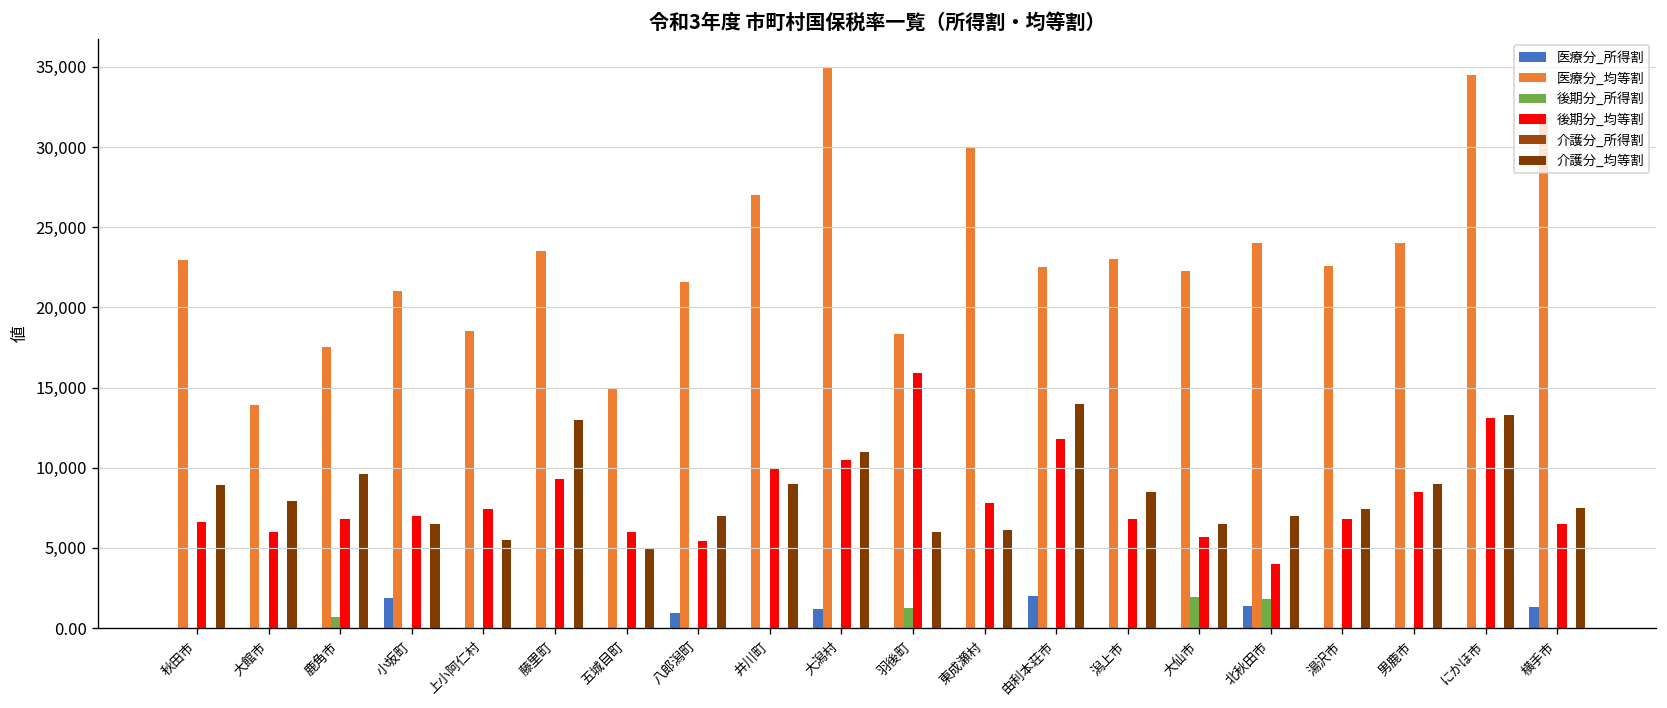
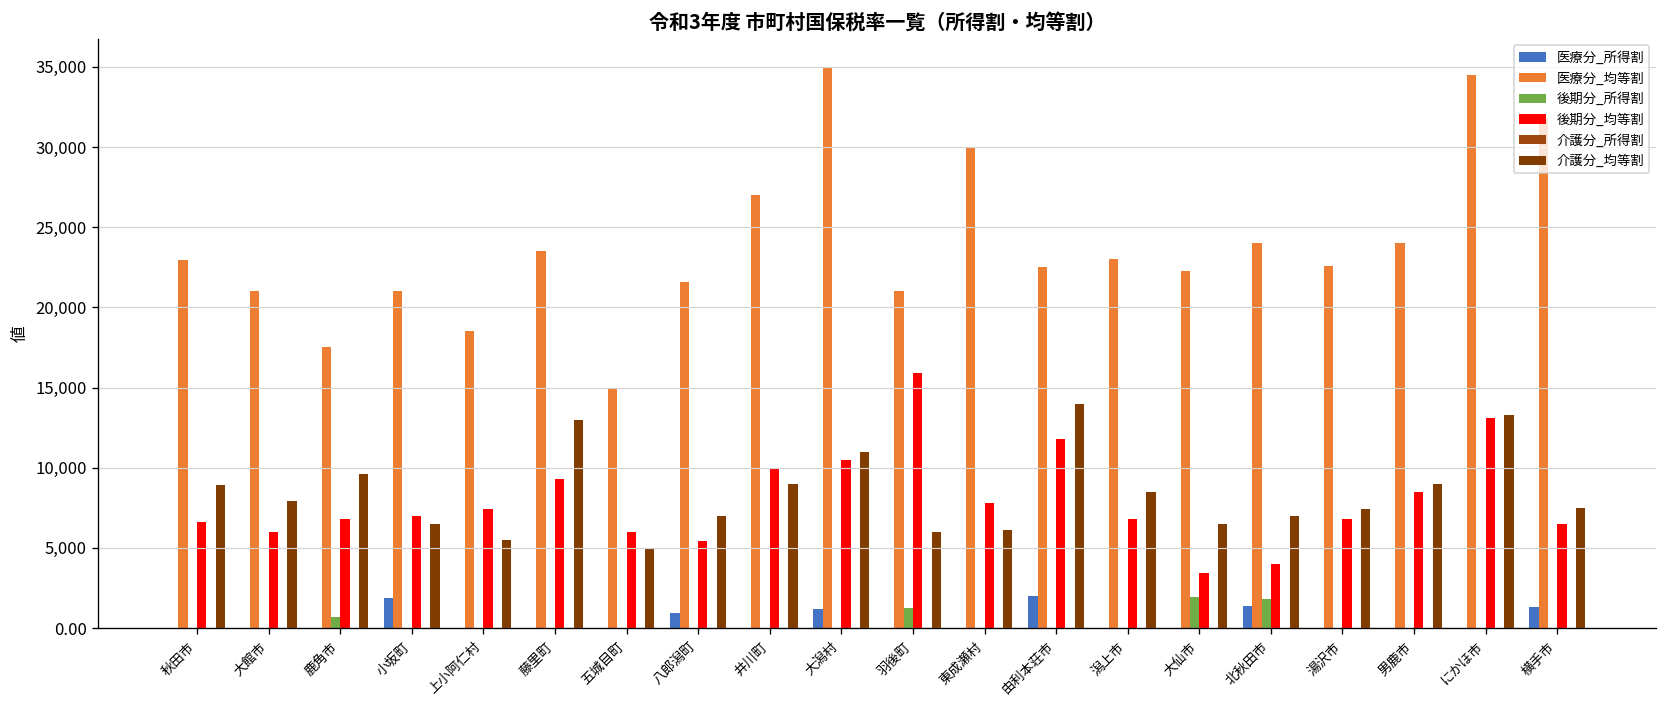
  {
    "医療分_所得割": {
      "小坂町": "1,900",
      "八郎潟町": "900",
      "大潟村": "1,200",
      "由利本荘市": "2,000",
      "北秋田市": "1,300",
      "横手市": "1,300"
    },
    "医療分_均等割": {
      "秋田市": "23,000",
-     "大館市": "13,900",
+     "大館市": "21,000",
      "鹿角市": "17,500",
      "小坂町": "21,000",
      "上小阿仁村": "18,500",
      "藤里町": "23,500",
      "五城目町": "15,000",
      "八郎潟町": "21,600",
      "井川町": "27,000",
      "大潟村": "35,000",
-     "羽後町": "18,300",
+     "羽後町": "21,000",
      "東成瀬村": "30,000",
      "由利本荘市": "22,500",
      "潟上市": "23,000",
      "大仙市": "22,300",
      "北秋田市": "24,000",
      "湯沢市": "22,600",
      "男鹿市": "24,000",
      "にかほ市": "34,500"
    },
    "後期分_所得割": {
      "鹿角市": "700",
      "羽後町": "1,300",
      "大仙市": "1,900",
      "北秋田市": "1,800"
    },
    "後期分_均等割": {
      "秋田市": "6,600",
      "大館市": "6,000",
      "鹿角市": "6,800",
      "小坂町": "7,000",
      "上小阿仁村": "7,400",
      "藤里町": "9,300",
      "五城目町": "6,000",
      "八郎潟町": "5,400",
      "井川町": "10,000",
      "大潟村": "10,500",
      "羽後町": "15,900",
      "東成瀬村": "7,800",
      "由利本荘市": "11,800",
      "潟上市": "6,800",
-     "大仙市": "5,700",
+     "大仙市": "3,400",
      "北秋田市": "4,000",
      "湯沢市": "6,800",
      "男鹿市": "8,500",
      "にかほ市": "13,100",
      "横手市": "6,500"
    }
  }
